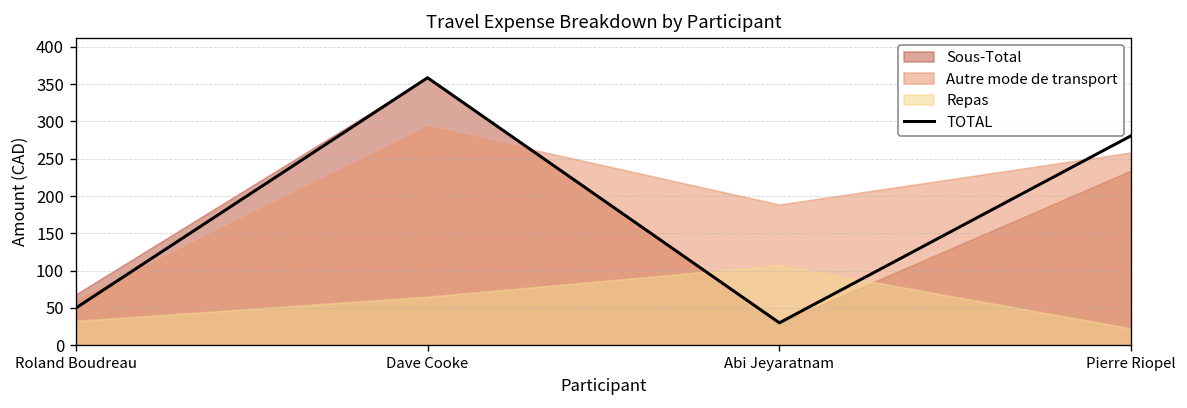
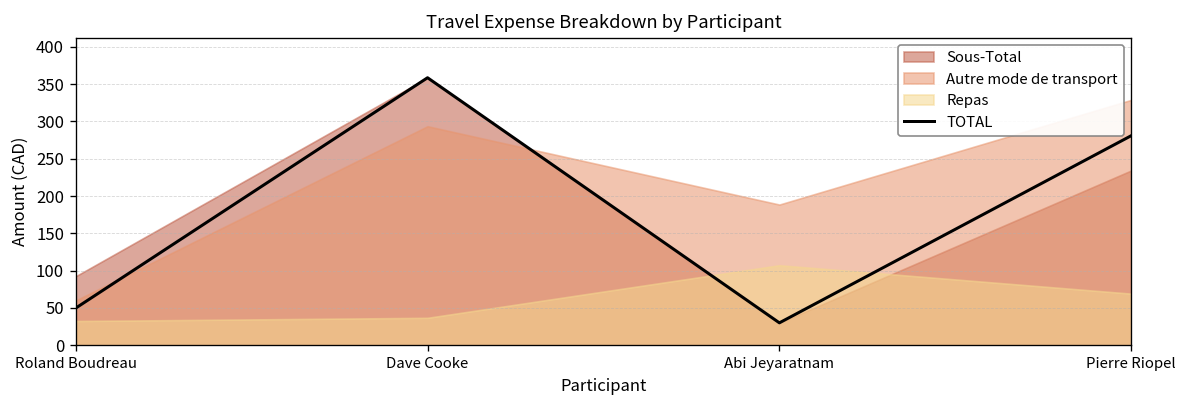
  {
    "Sous-Total": {
-     "Roland Boudreau": 70,
+     "Roland Boudreau": 90,
      "Pierre Riopel": 230
    },
    "TOTAL": {
      "Roland Boudreau": 50,
      "Pierre Riopel": 280
    },
    "Autre mode de transport": {
      "Roland Boudreau": 60,
      "Dave Cooke": 290,
      "Abi Jeyaratnam": 190,
-     "Pierre Riopel": 260
+     "Pierre Riopel": 330
    },
    "Repas": {
      "Roland Boudreau": 30,
-     "Dave Cooke": 70,
+     "Dave Cooke": 40,
      "Abi Jeyaratnam": 110,
-     "Pierre Riopel": 20
+     "Pierre Riopel": 70
    }
  }
